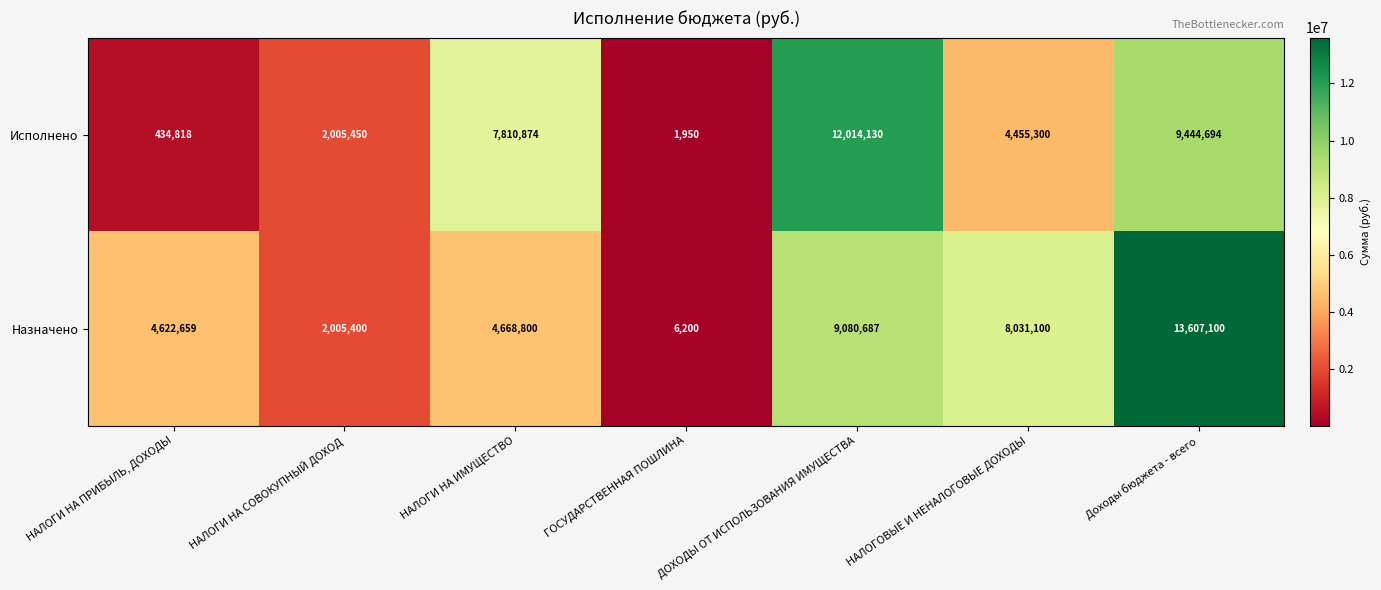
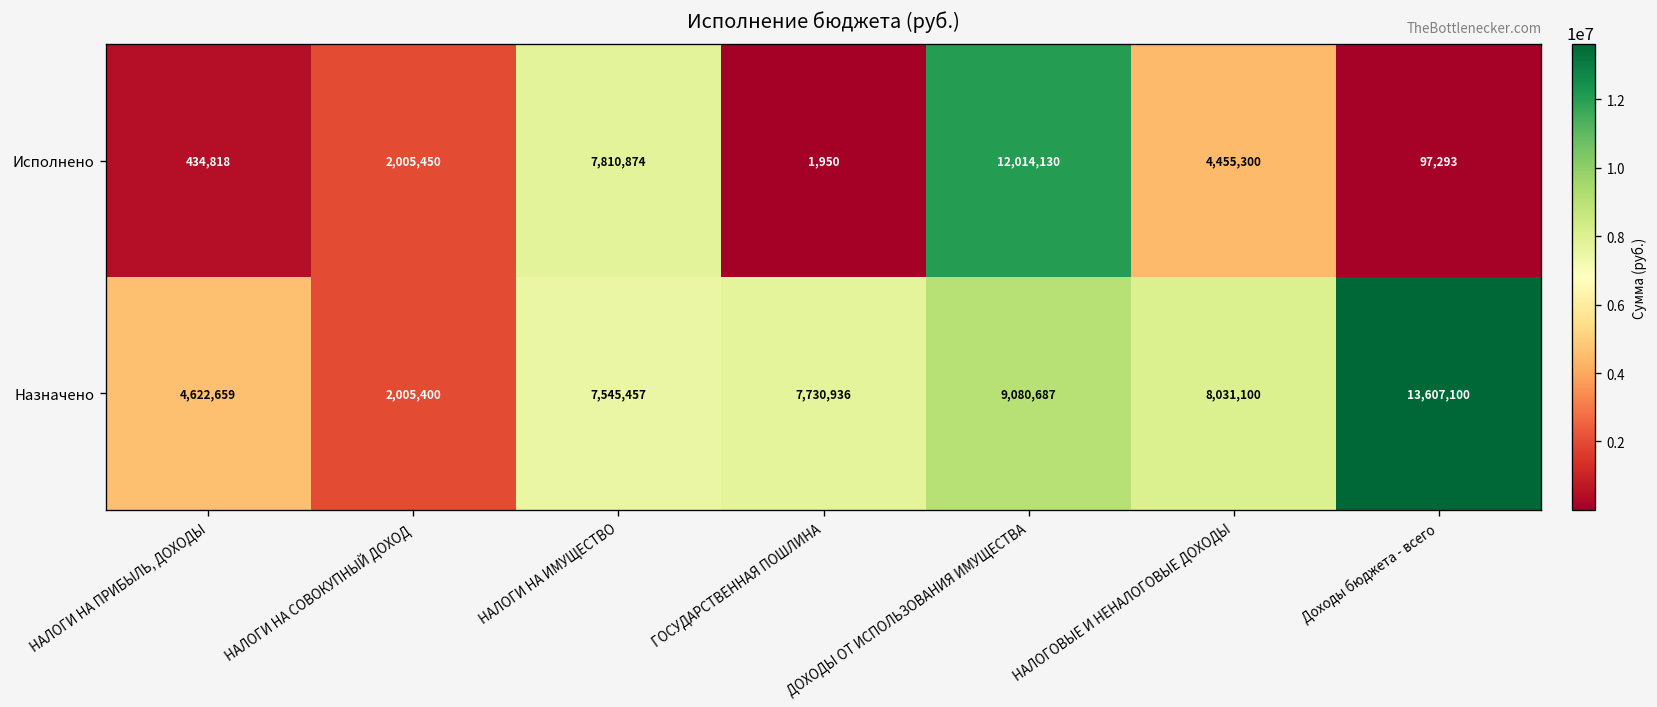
  {
    "Исполнено": {
      "НАЛОГИ НА ПРИБЫЛЬ, ДОХОДЫ": "434,818",
      "НАЛОГИ НА СОВОКУПНЫЙ ДОХОД": "2,005,450",
      "НАЛОГИ НА ИМУЩЕСТВО": "7,810,874",
      "ГОСУДАРСТВЕННАЯ ПОШЛИНА": "1,950",
      "ДОХОДЫ ОТ ИСПОЛЬЗОВАНИЯ ИМУЩЕСТВА": "12,014,130",
      "НАЛОГОВЫЕ И НЕНАЛОГОВЫЕ ДОХОДЫ": "4,455,300",
-     "Доходы бюджета - всего": "9,444,694"
+     "Доходы бюджета - всего": "97,293"
    },
    "Назначено": {
      "НАЛОГИ НА ПРИБЫЛЬ, ДОХОДЫ": "4,622,659",
      "НАЛОГИ НА СОВОКУПНЫЙ ДОХОД": "2,005,400",
-     "НАЛОГИ НА ИМУЩЕСТВО": "4,668,800",
-     "ГОСУДАРСТВЕННАЯ ПОШЛИНА": "6,200",
+     "НАЛОГИ НА ИМУЩЕСТВО": "7,545,457",
+     "ГОСУДАРСТВЕННАЯ ПОШЛИНА": "7,730,936",
      "ДОХОДЫ ОТ ИСПОЛЬЗОВАНИЯ ИМУЩЕСТВА": "9,080,687",
      "НАЛОГОВЫЕ И НЕНАЛОГОВЫЕ ДОХОДЫ": "8,031,100",
      "Доходы бюджета - всего": "13,607,100"
    }
  }
